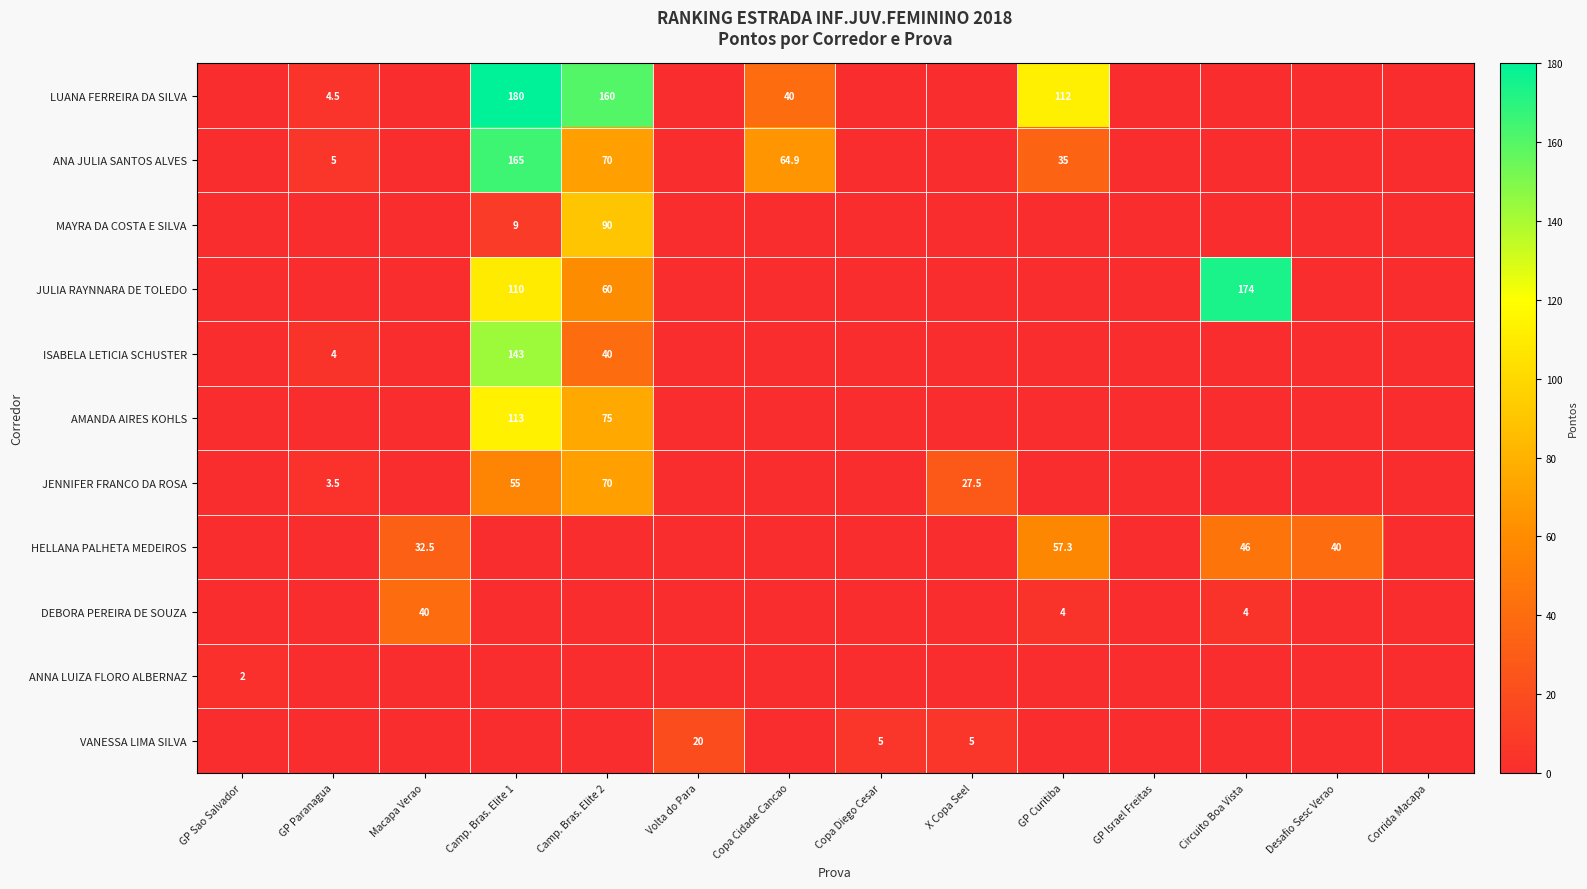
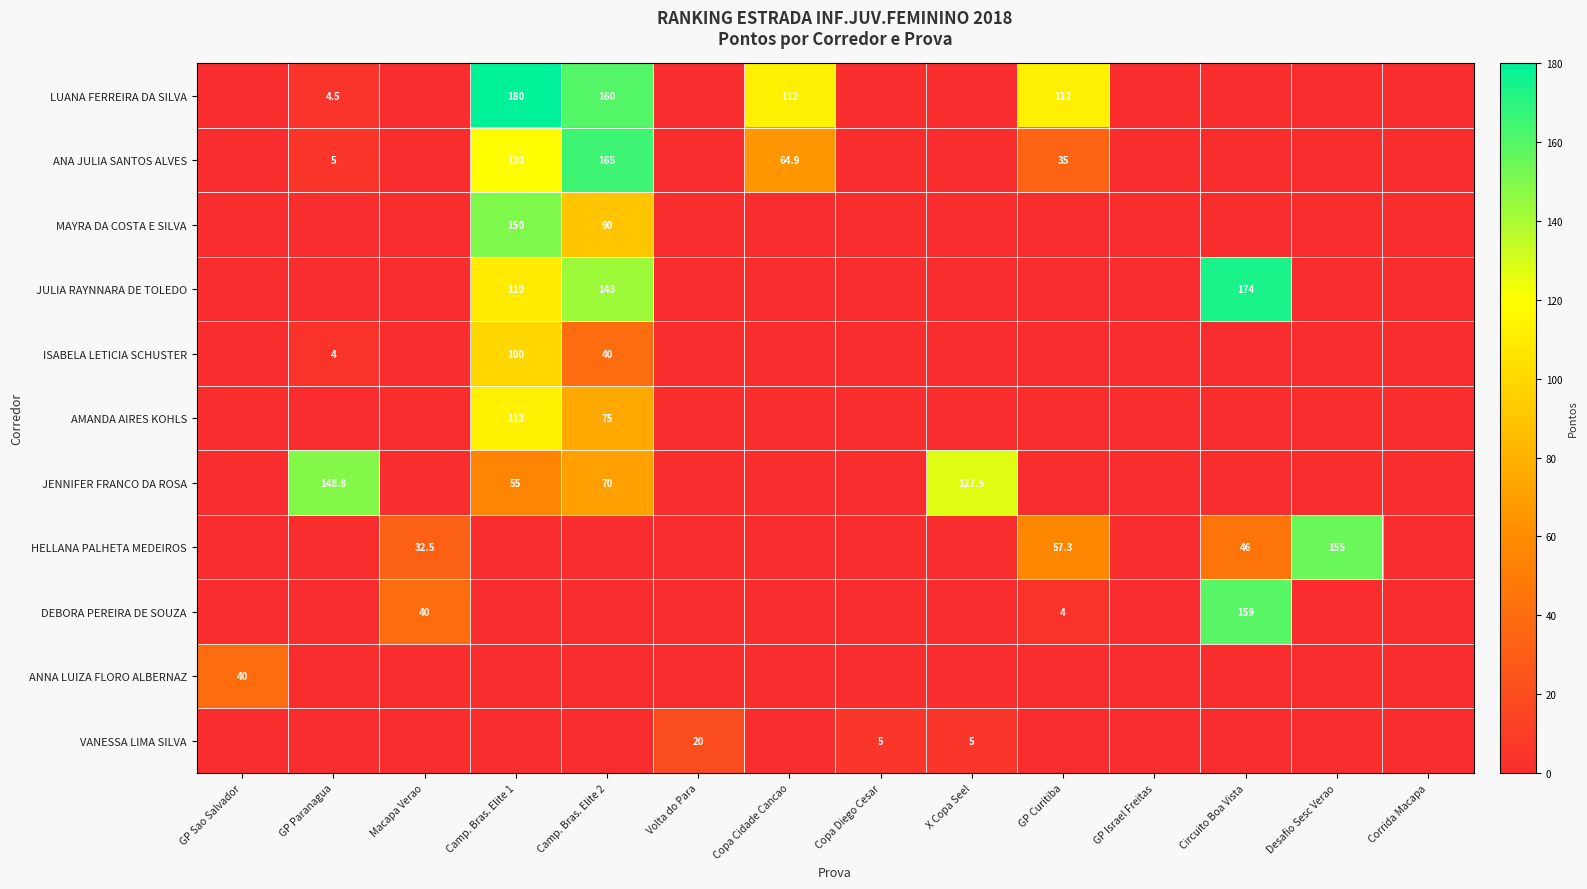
  {
    "LUANA FERREIRA DA SILVA": {
      "GP Paranagua": 4.5,
      "Camp. Bras. Elite 1": 180,
      "Camp. Bras. Elite 2": 160,
-     "Copa Cidade Cancao": 40,
+     "Copa Cidade Cancao": 112,
      "GP Curitiba": 112
    },
    "ANA JULIA SANTOS ALVES": {
      "GP Paranagua": 5,
-     "Camp. Bras. Elite 1": 165,
-     "Camp. Bras. Elite 2": 70,
+     "Camp. Bras. Elite 1": 120,
+     "Camp. Bras. Elite 2": 165,
      "Copa Cidade Cancao": 64.9,
      "GP Curitiba": 35
    },
    "MAYRA DA COSTA E SILVA": {
-     "Camp. Bras. Elite 1": 9,
+     "Camp. Bras. Elite 1": 150,
      "Camp. Bras. Elite 2": 90
    },
    "JULIA RAYNNARA DE TOLEDO": {
      "Camp. Bras. Elite 1": 110,
-     "Camp. Bras. Elite 2": 60,
+     "Camp. Bras. Elite 2": 143,
      "Circuito Boa Vista": 174
    },
    "ISABELA LETICIA SCHUSTER": {
      "GP Paranagua": 4,
-     "Camp. Bras. Elite 1": 143,
+     "Camp. Bras. Elite 1": 100,
      "Camp. Bras. Elite 2": 40
    },
    "AMANDA AIRES KOHLS": {
      "Camp. Bras. Elite 1": 113,
      "Camp. Bras. Elite 2": 75
    },
    "JENNIFER FRANCO DA ROSA": {
-     "GP Paranagua": 3.5,
+     "GP Paranagua": 148.8,
      "Camp. Bras. Elite 1": 55,
      "Camp. Bras. Elite 2": 70,
-     "X Copa Seel": 27.5
+     "X Copa Seel": 127.5
    },
    "HELLANA PALHETA MEDEIROS": {
      "Macapa Verao": 32.5,
      "GP Curitiba": 57.3,
      "Circuito Boa Vista": 46,
-     "Desafio Sesc Verao": 40
+     "Desafio Sesc Verao": 155
    },
    "DEBORA PEREIRA DE SOUZA": {
      "Macapa Verao": 40,
      "GP Curitiba": 4,
-     "Circuito Boa Vista": 4
+     "Circuito Boa Vista": 159
    },
    "ANNA LUIZA FLORO ALBERNAZ": {
-     "GP Sao Salvador": 2
+     "GP Sao Salvador": 40
    },
    "VANESSA LIMA SILVA": {
      "Volta do Para": 20,
      "Copa Diego Cesar": 5,
      "X Copa Seel": 5
    }
  }
